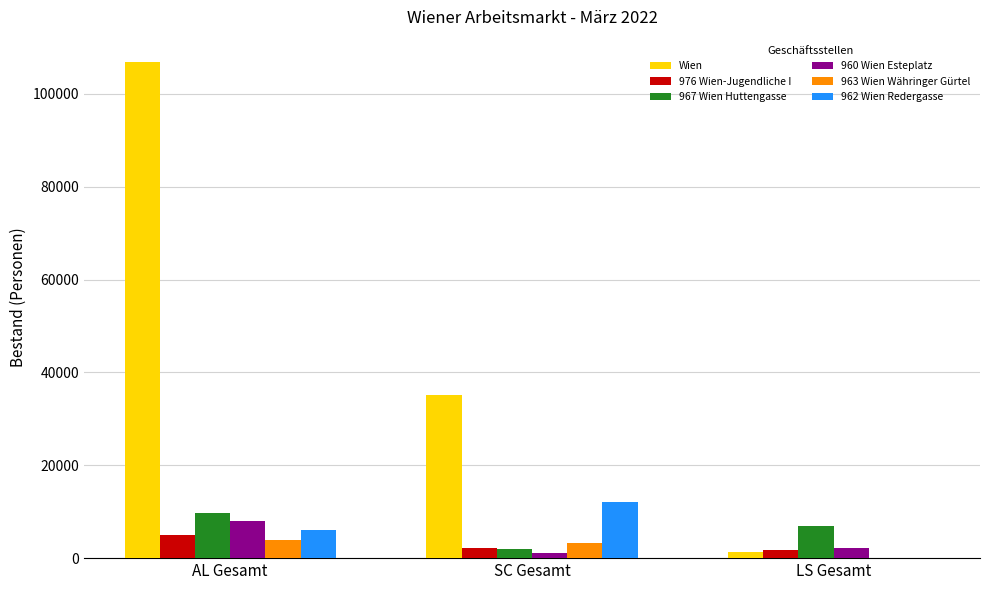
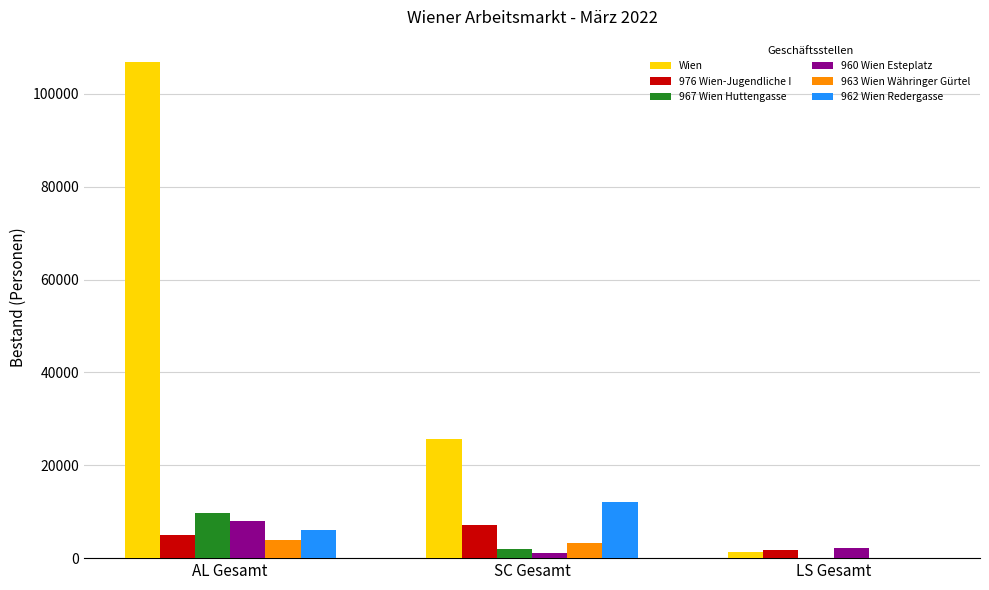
  {
    "Wien": {
      "AL Gesamt": 107000,
-     "SC Gesamt": 35000,
+     "SC Gesamt": 26000,
      "LS Gesamt": 1000
    },
    "976 Wien-Jugendliche I": {
      "AL Gesamt": 5000,
-     "SC Gesamt": 2000,
+     "SC Gesamt": 7000,
      "LS Gesamt": 2000
    },
    "967 Wien Huttengasse": {
      "AL Gesamt": 10000,
      "SC Gesamt": 2000,
-     "LS Gesamt": 7000
+     "LS Gesamt": 0
    },
    "960 Wien Esteplatz": {
      "AL Gesamt": 8000,
      "SC Gesamt": 1000,
      "LS Gesamt": 2000
    },
    "963 Wien Währinger Gürtel": {
      "AL Gesamt": 4000,
      "SC Gesamt": 3000,
      "LS Gesamt": 0
    },
    "962 Wien Redergasse": {
      "AL Gesamt": 6000,
      "SC Gesamt": 12000,
      "LS Gesamt": 0
    }
  }
